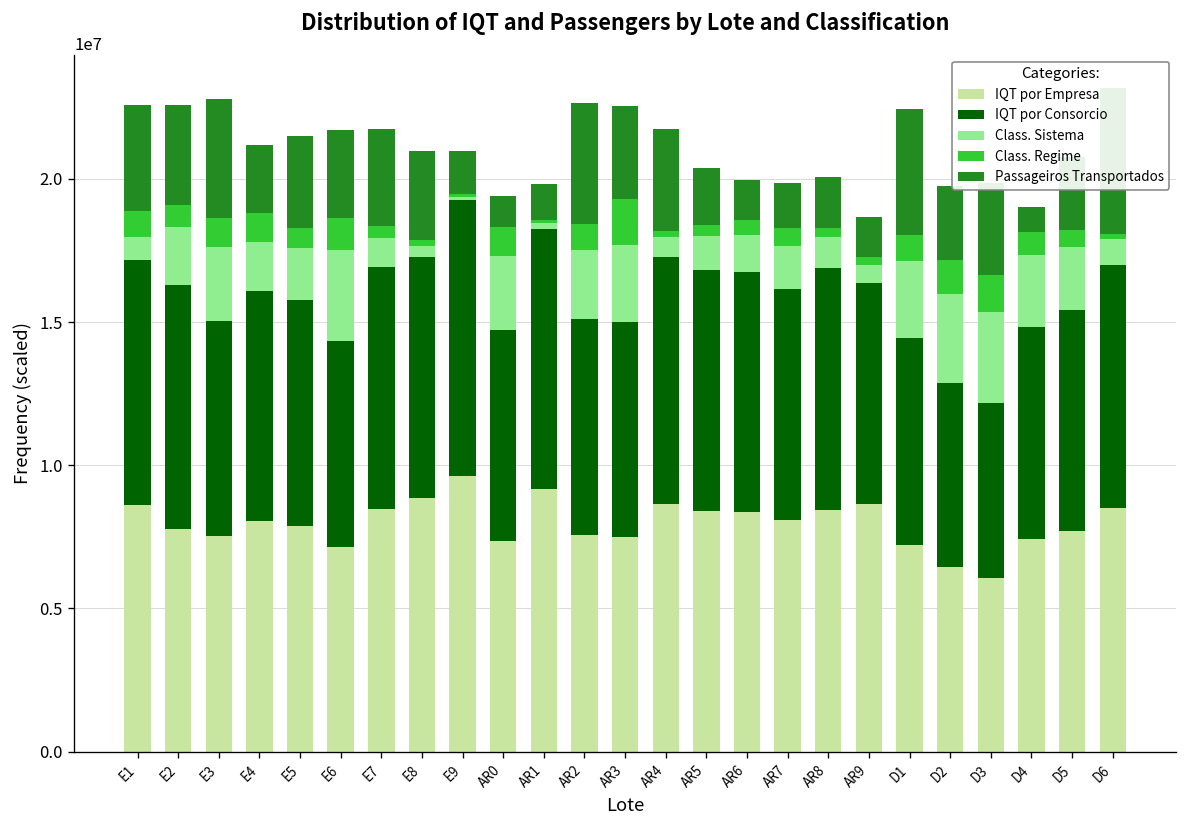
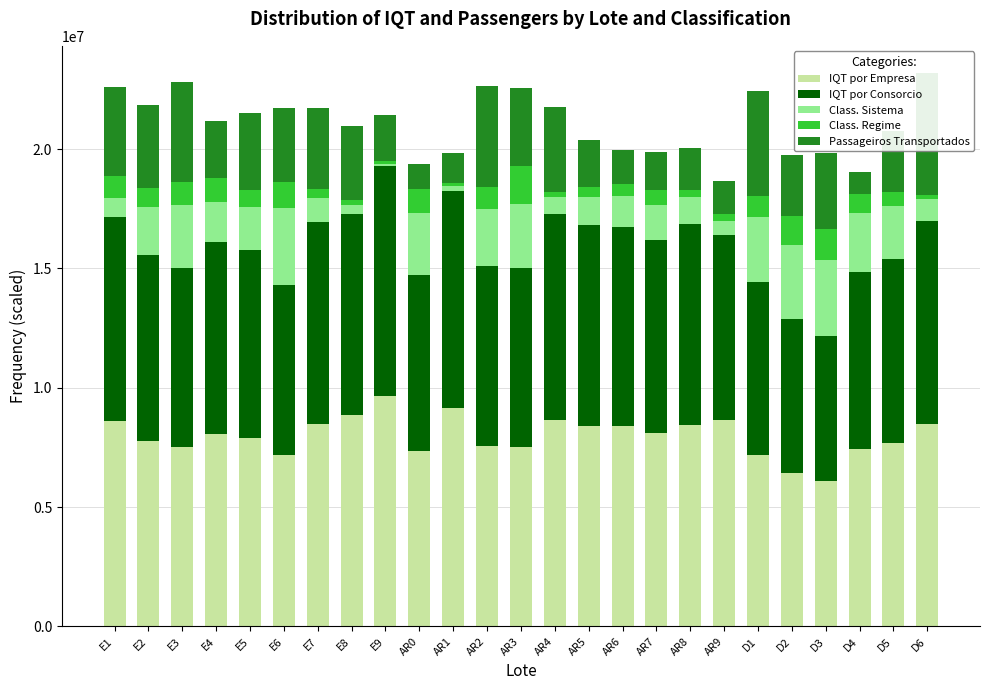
  {
    "IQT por Consorcio": {
      "E1": 8600000,
-     "E2": 8500000,
+     "E2": 7800000,
      "E3": 7500000,
      "E4": 8000000,
      "E5": 7900000,
      "E6": 7200000,
      "E7": 8500000,
      "E8": 8400000,
      "E9": 9600000,
      "AR0": 7400000,
      "AR1": 9100000,
      "AR2": 7600000,
      "AR3": 7500000,
      "AR4": 8600000,
      "AR5": 8400000,
      "AR6": 8400000,
      "AR7": 8100000,
      "AR8": 8400000,
      "AR9": 7700000,
      "D1": 7200000,
      "D2": 6400000,
      "D3": 6100000,
      "D4": 7400000,
      "D5": 7700000,
      "D6": 8500000
    },
    "Class. Regime": {
      "E1": 900000,
      "E2": 800000,
      "E3": 1000000,
      "E4": 1000000,
      "E5": 700000,
      "E6": 1100000,
      "E7": 400000,
      "E8": 200000,
      "AR0": 1000000,
      "AR2": 900000,
      "AR3": 1600000,
      "AR4": 200000,
      "AR5": 400000,
      "AR6": 500000,
      "AR7": 600000,
      "AR8": 300000,
      "AR9": 300000,
      "D1": 900000,
      "D2": 1200000,
      "D3": 1300000,
      "D4": 800000,
      "D5": 600000,
      "D6": 200000
    },
    "Passageiros Transportados": {
      "E1": 3700000,
      "E2": 3500000,
      "E3": 4200000,
      "E4": 2400000,
      "E5": 3200000,
      "E6": 3100000,
      "E7": 3400000,
      "E8": 3100000,
-     "E9": 1500000,
+     "E9": 1900000,
      "AR0": 1100000,
      "AR1": 1300000,
      "AR2": 4300000,
      "AR3": 3300000,
      "AR4": 3600000,
      "AR5": 2000000,
      "AR6": 1400000,
      "AR7": 1600000,
      "AR8": 1800000,
      "AR9": 1400000,
      "D1": 4400000,
      "D2": 2600000,
      "D3": 3200000,
      "D4": 900000
    }
  }
